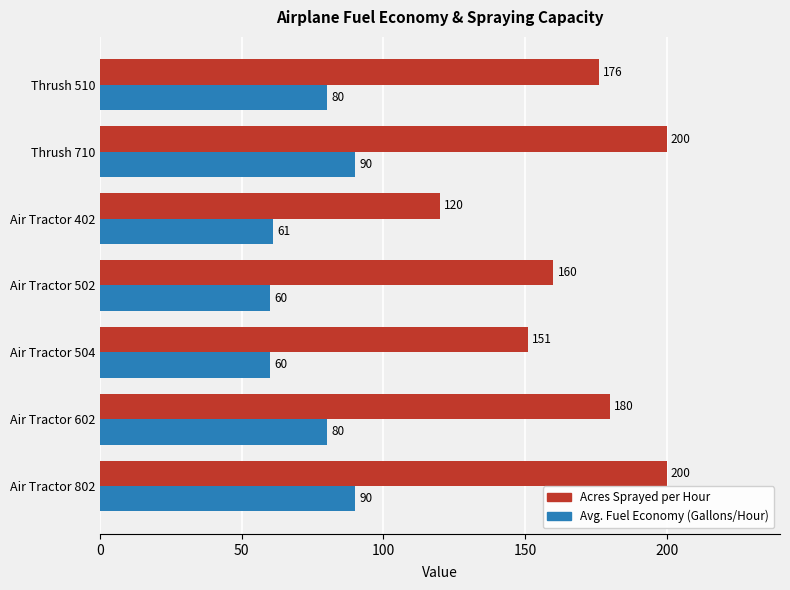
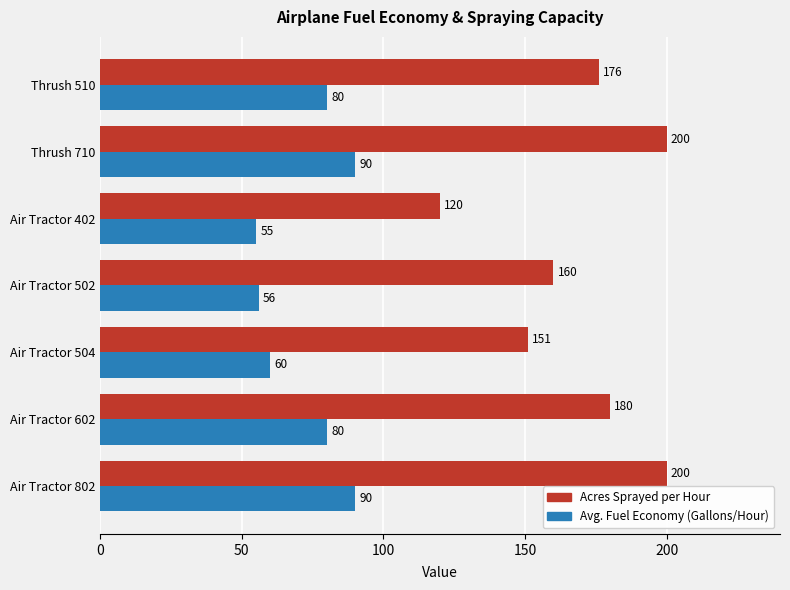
  {
    "Acres Sprayed per Hour": {
      "Thrush 510": 176,
      "Thrush 710": 200,
      "Air Tractor 402": 120,
      "Air Tractor 502": 160,
      "Air Tractor 504": 151,
      "Air Tractor 602": 180,
      "Air Tractor 802": 200
    },
    "Avg. Fuel Economy (Gallons/Hour)": {
      "Thrush 510": 80,
      "Thrush 710": 90,
-     "Air Tractor 402": 61,
-     "Air Tractor 502": 60,
+     "Air Tractor 402": 55,
+     "Air Tractor 502": 56,
      "Air Tractor 504": 60,
      "Air Tractor 602": 80,
      "Air Tractor 802": 90
    }
  }
